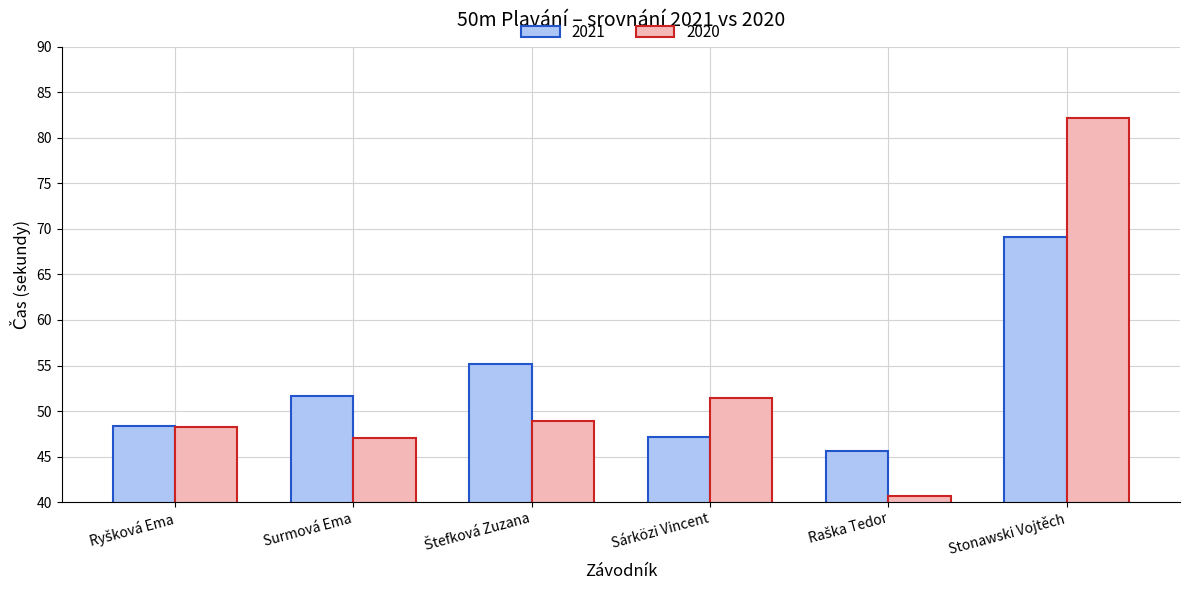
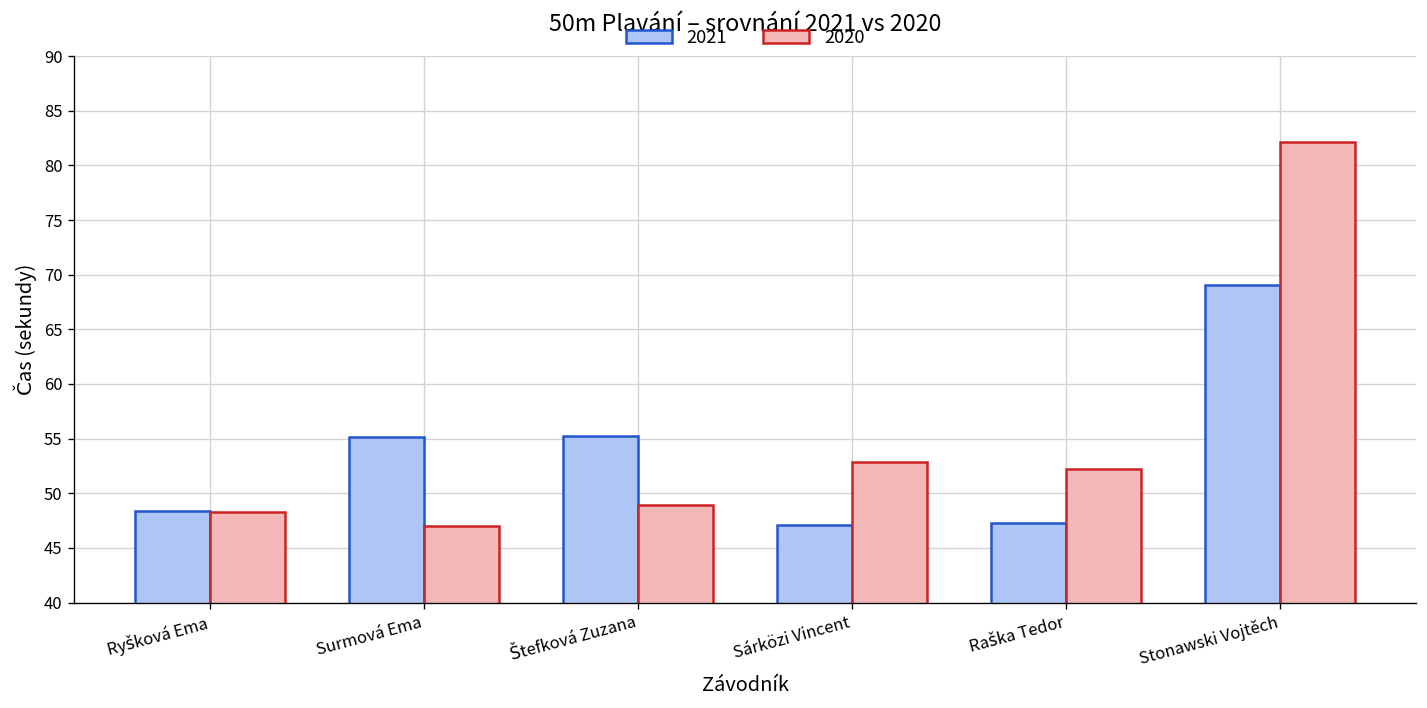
  {
    "2021": {
      "Ryšková Ema": 48,
-     "Surmová Ema": 52,
+     "Surmová Ema": 55,
      "Štefková Zuzana": 55,
      "Sárközi Vincent": 47,
-     "Raška Tedor": 46,
+     "Raška Tedor": 47,
      "Stonawski Vojtěch": 69
    },
    "2020": {
      "Ryšková Ema": 48,
      "Surmová Ema": 47,
      "Štefková Zuzana": 49,
-     "Sárközi Vincent": 51,
-     "Raška Tedor": 41,
+     "Sárközi Vincent": 53,
+     "Raška Tedor": 52,
      "Stonawski Vojtěch": 82
    }
  }
